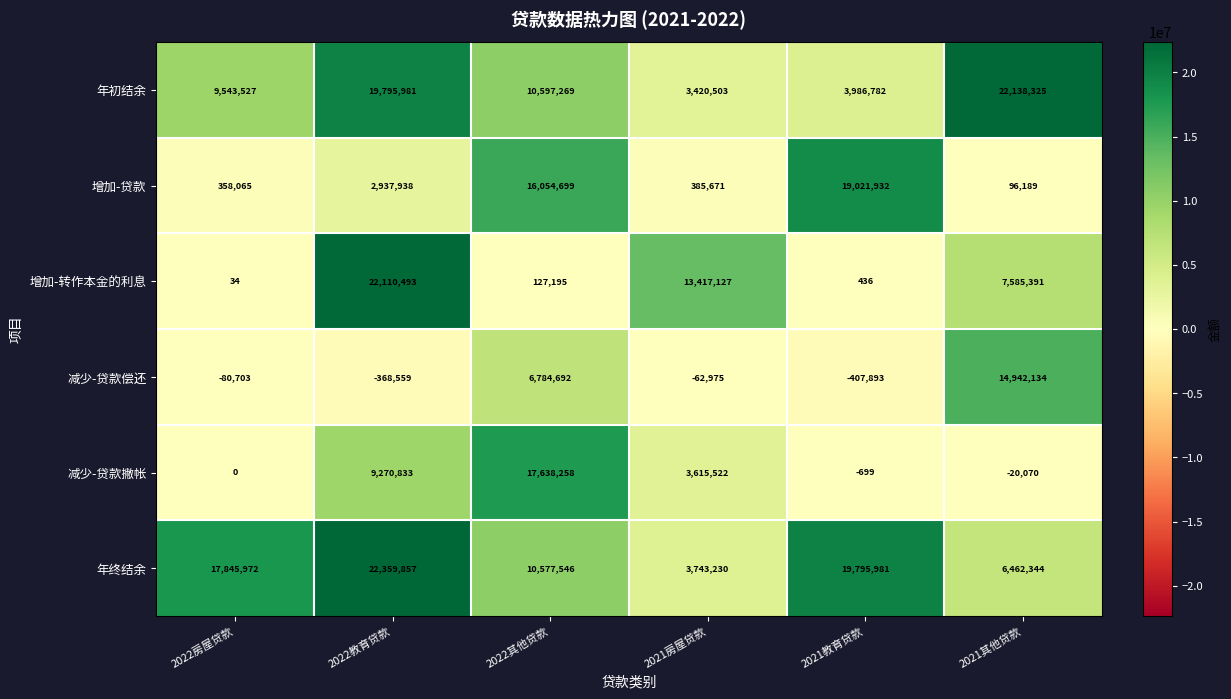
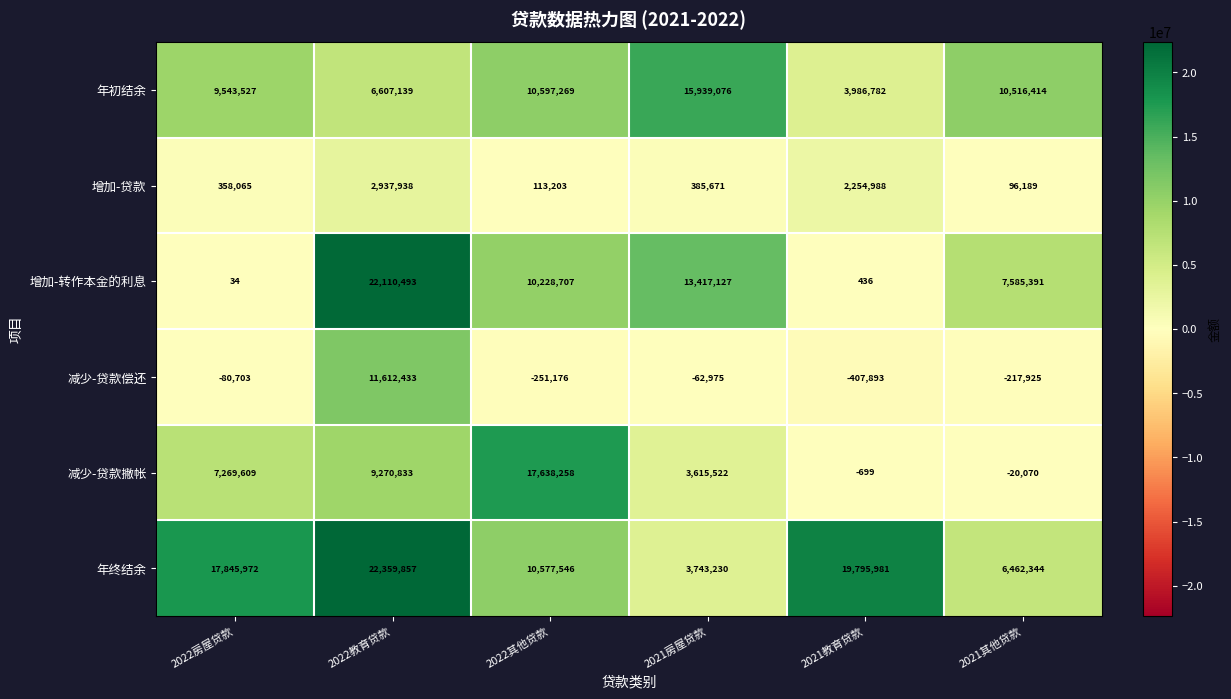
  {
    "年初结余": {
      "2022房屋贷款": "9,543,527",
-     "2022教育贷款": "19,795,981",
+     "2022教育贷款": "6,607,139",
      "2022其他贷款": "10,597,269",
-     "2021房屋贷款": "3,420,503",
+     "2021房屋贷款": "15,939,076",
      "2021教育贷款": "3,986,782",
-     "2021其他贷款": "22,138,325"
+     "2021其他贷款": "10,516,414"
    },
    "增加-贷款": {
      "2022房屋贷款": "358,065",
      "2022教育贷款": "2,937,938",
-     "2022其他贷款": "16,054,699",
+     "2022其他贷款": "113,203",
      "2021房屋贷款": "385,671",
-     "2021教育贷款": "19,021,932",
+     "2021教育贷款": "2,254,988",
      "2021其他贷款": "96,189"
    },
    "增加-转作本金的利息": {
      "2022房屋贷款": "34",
      "2022教育贷款": "22,110,493",
-     "2022其他贷款": "127,195",
+     "2022其他贷款": "10,228,707",
      "2021房屋贷款": "13,417,127",
      "2021教育贷款": "436",
      "2021其他贷款": "7,585,391"
    },
    "减少-贷款偿还": {
      "2022房屋贷款": "-80,703",
-     "2022教育贷款": "-368,559",
-     "2022其他贷款": "6,784,692",
+     "2022教育贷款": "11,612,433",
+     "2022其他贷款": "-251,176",
      "2021房屋贷款": "-62,975",
      "2021教育贷款": "-407,893",
-     "2021其他贷款": "14,942,134"
+     "2021其他贷款": "-217,925"
    },
    "减少-贷款撇帐": {
-     "2022房屋贷款": "0",
+     "2022房屋贷款": "7,269,609",
      "2022教育贷款": "9,270,833",
      "2022其他贷款": "17,638,258",
      "2021房屋贷款": "3,615,522",
      "2021教育贷款": "-699",
      "2021其他贷款": "-20,070"
    },
    "年终结余": {
      "2022房屋贷款": "17,845,972",
      "2022教育贷款": "22,359,857",
      "2022其他贷款": "10,577,546",
      "2021房屋贷款": "3,743,230",
      "2021教育贷款": "19,795,981",
      "2021其他贷款": "6,462,344"
    }
  }
